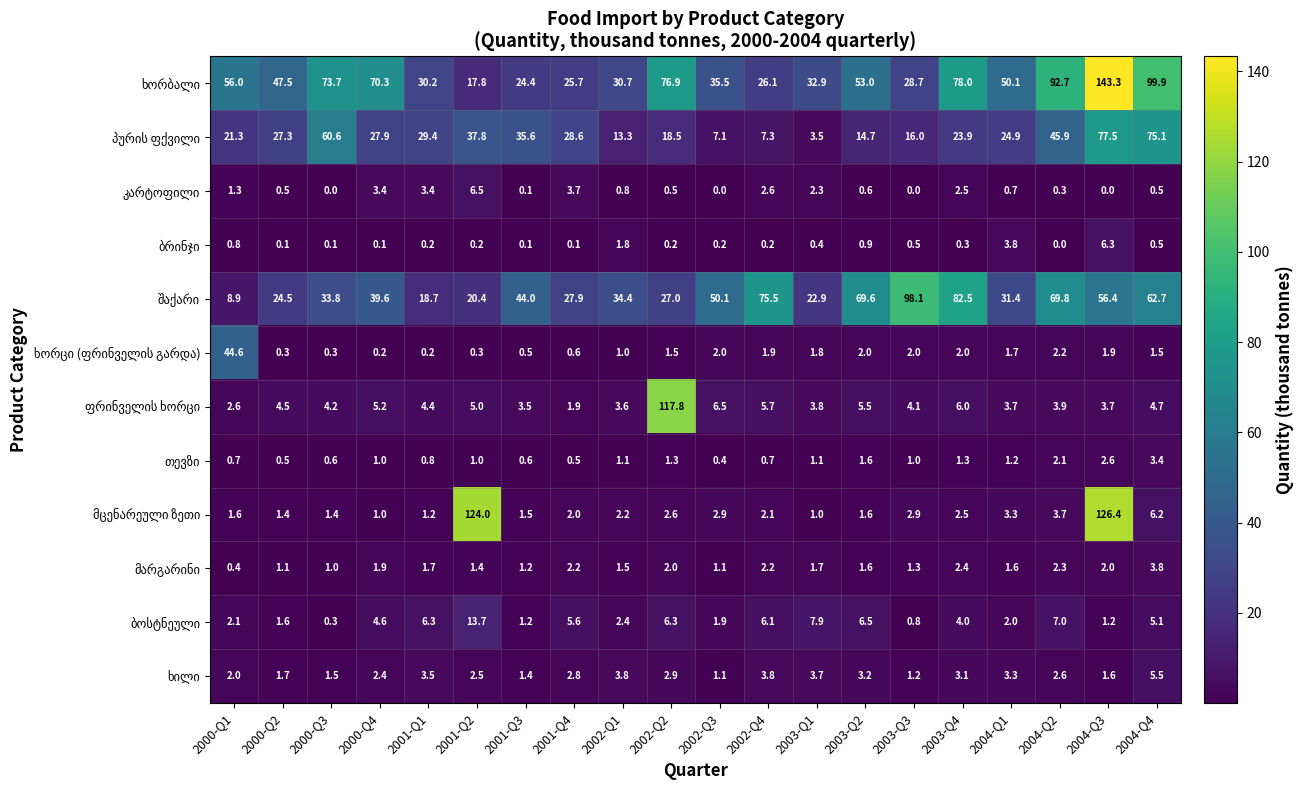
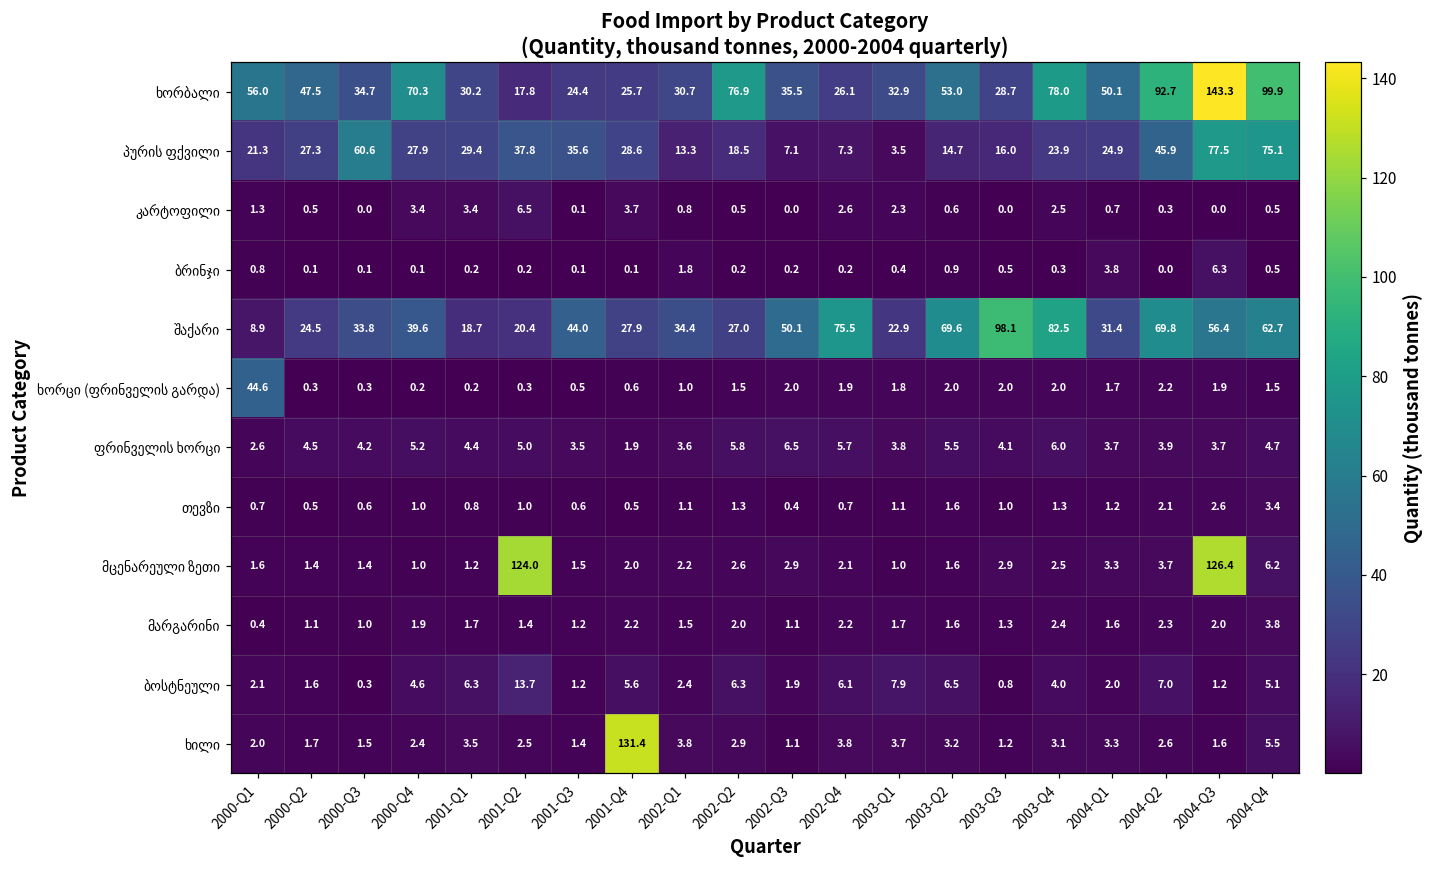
  {
    "ხორბალი": {
      "2000-Q1": 56.0,
      "2000-Q2": 47.5,
-     "2000-Q3": 73.7,
+     "2000-Q3": 34.7,
      "2000-Q4": 70.3,
      "2001-Q1": 30.2,
      "2001-Q2": 17.8,
      "2001-Q3": 24.4,
      "2001-Q4": 25.7,
      "2002-Q1": 30.7,
      "2002-Q2": 76.9,
      "2002-Q3": 35.5,
      "2002-Q4": 26.1,
      "2003-Q1": 32.9,
      "2003-Q2": 53.0,
      "2003-Q3": 28.7,
      "2003-Q4": 78.0,
      "2004-Q1": 50.1,
      "2004-Q2": 92.7,
      "2004-Q3": 143.3,
      "2004-Q4": 99.9
    },
    "ფრინველის ხორცი": {
      "2000-Q1": 2.6,
      "2000-Q2": 4.5,
      "2000-Q3": 4.2,
      "2000-Q4": 5.2,
      "2001-Q1": 4.4,
      "2001-Q2": 5.0,
      "2001-Q3": 3.5,
      "2001-Q4": 1.9,
      "2002-Q1": 3.6,
-     "2002-Q2": 117.8,
+     "2002-Q2": 5.8,
      "2002-Q3": 6.5,
      "2002-Q4": 5.7,
      "2003-Q1": 3.8,
      "2003-Q2": 5.5,
      "2003-Q3": 4.1,
      "2003-Q4": 6.0,
      "2004-Q1": 3.7,
      "2004-Q2": 3.9,
      "2004-Q3": 3.7,
      "2004-Q4": 4.7
    },
    "ხილი": {
      "2000-Q1": 2.0,
      "2000-Q2": 1.7,
      "2000-Q3": 1.5,
      "2000-Q4": 2.4,
      "2001-Q1": 3.5,
      "2001-Q2": 2.5,
      "2001-Q3": 1.4,
-     "2001-Q4": 2.8,
+     "2001-Q4": 131.4,
      "2002-Q1": 3.8,
      "2002-Q2": 2.9,
      "2002-Q3": 1.1,
      "2002-Q4": 3.8,
      "2003-Q1": 3.7,
      "2003-Q2": 3.2,
      "2003-Q3": 1.2,
      "2003-Q4": 3.1,
      "2004-Q1": 3.3,
      "2004-Q2": 2.6,
      "2004-Q3": 1.6,
      "2004-Q4": 5.5
    }
  }
